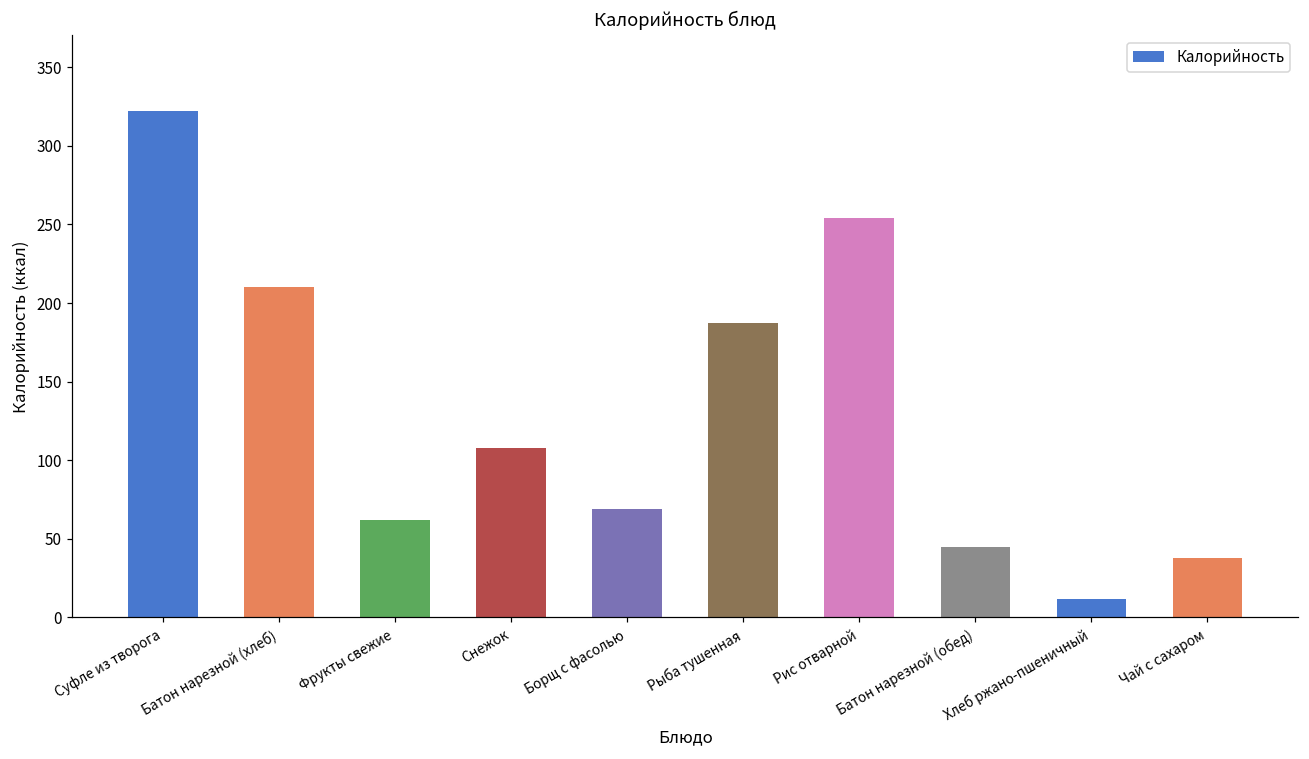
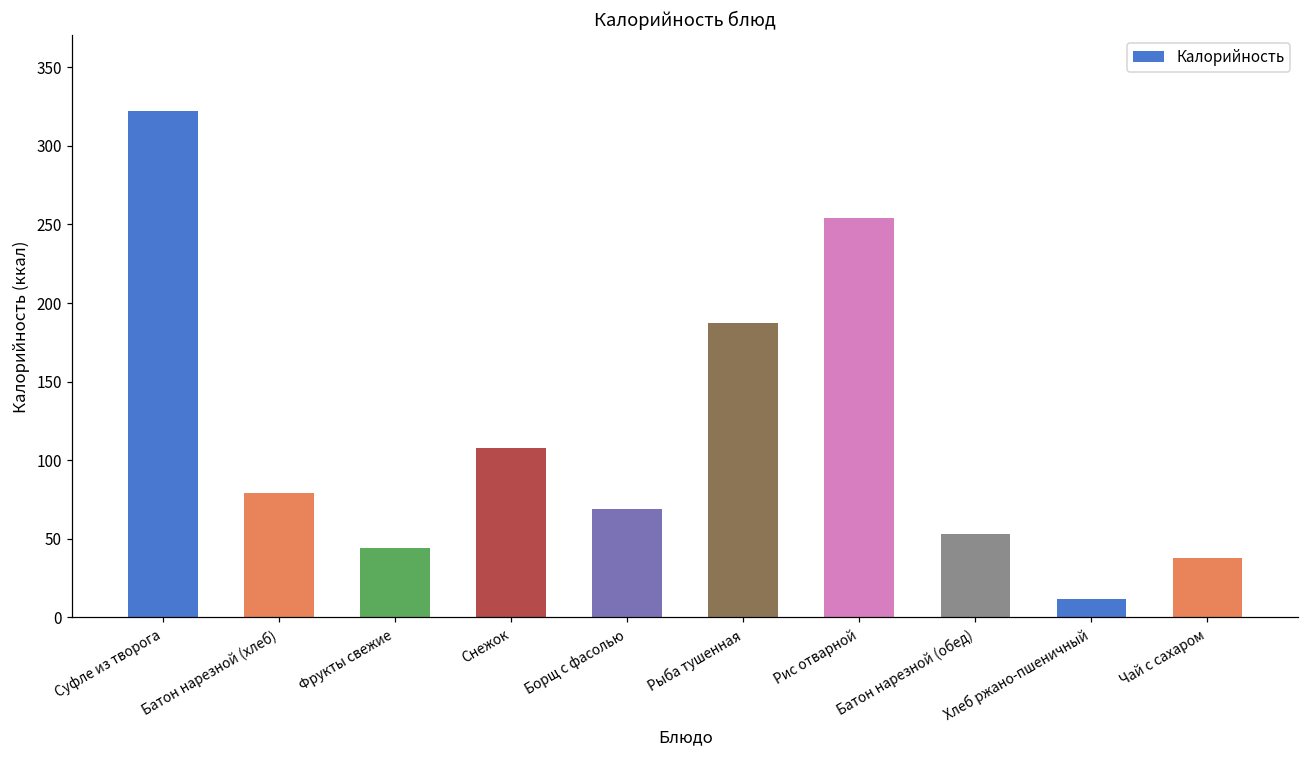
  {
    "Суфле из творога": 322,
-   "Батон нарезной (хлеб)": 210,
-   "Фрукты свежие": 62,
+   "Батон нарезной (хлеб)": 79,
+   "Фрукты свежие": 44,
    "Снежок": 108,
    "Борщ с фасолью": 69,
    "Рыба тушенная": 187,
    "Рис отварной": 254,
-   "Батон нарезной (обед)": 45,
+   "Батон нарезной (обед)": 53,
    "Хлеб ржано-пшеничный": 12,
    "Чай с сахаром": 38
  }
